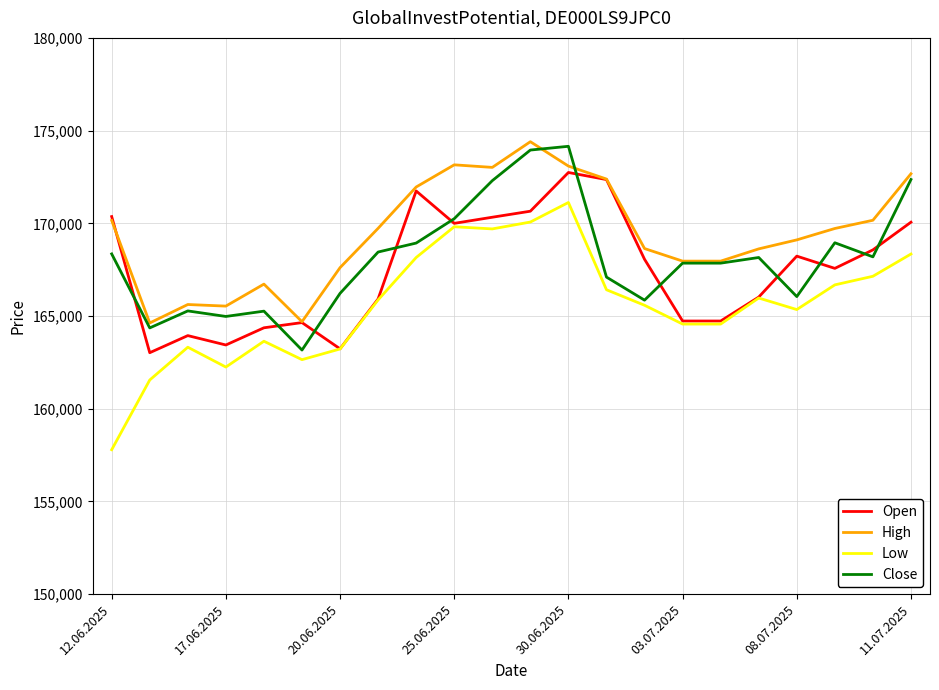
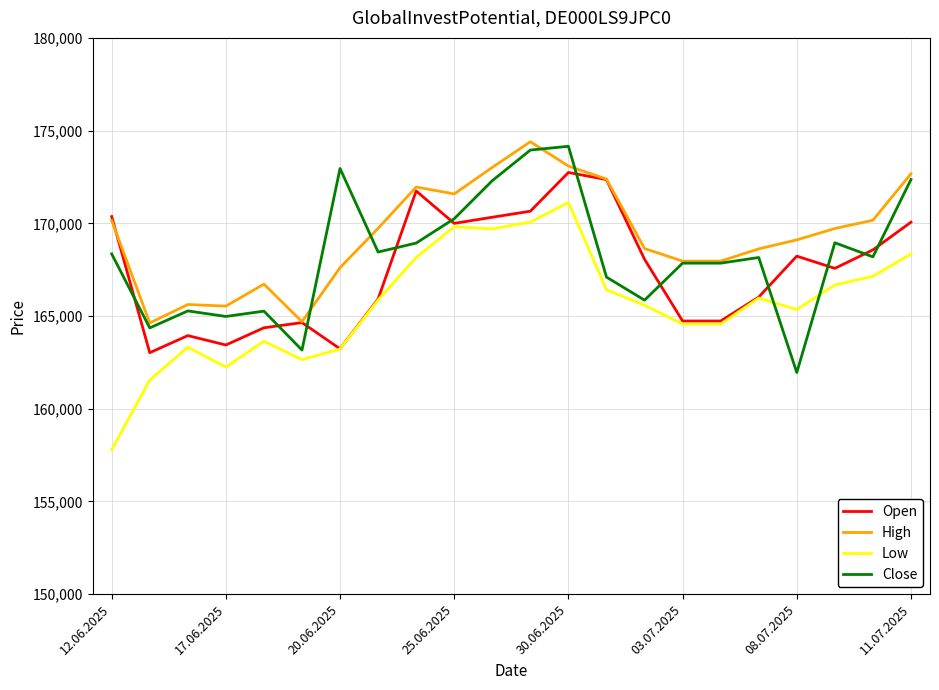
  {
    "Open": {
      "12.06.2025": "170,400",
      "17.06.2025": "163,400",
      "25.06.2025": "170,000",
      "30.06.2025": "172,700",
      "03.07.2025": "164,700",
      "08.07.2025": "168,200",
      "11.07.2025": "170,100"
    },
    "High": {
      "12.06.2025": "170,200",
      "17.06.2025": "165,500",
      "20.06.2025": "167,600",
-     "25.06.2025": "173,200",
+     "25.06.2025": "171,600",
      "30.06.2025": "173,100",
      "08.07.2025": "169,100",
      "11.07.2025": "172,700"
    },
    "Low": {
      "12.06.2025": "157,800",
      "17.06.2025": "162,200",
      "25.06.2025": "169,800",
      "30.06.2025": "171,100",
      "03.07.2025": "164,600",
      "08.07.2025": "165,300",
      "11.07.2025": "168,300"
    },
    "Close": {
      "12.06.2025": "168,400",
      "17.06.2025": "165,000",
-     "20.06.2025": "166,200",
+     "20.06.2025": "173,000",
      "25.06.2025": "170,200",
      "30.06.2025": "174,200",
-     "08.07.2025": "166,000",
+     "08.07.2025": "162,000",
      "11.07.2025": "172,400"
    }
  }
